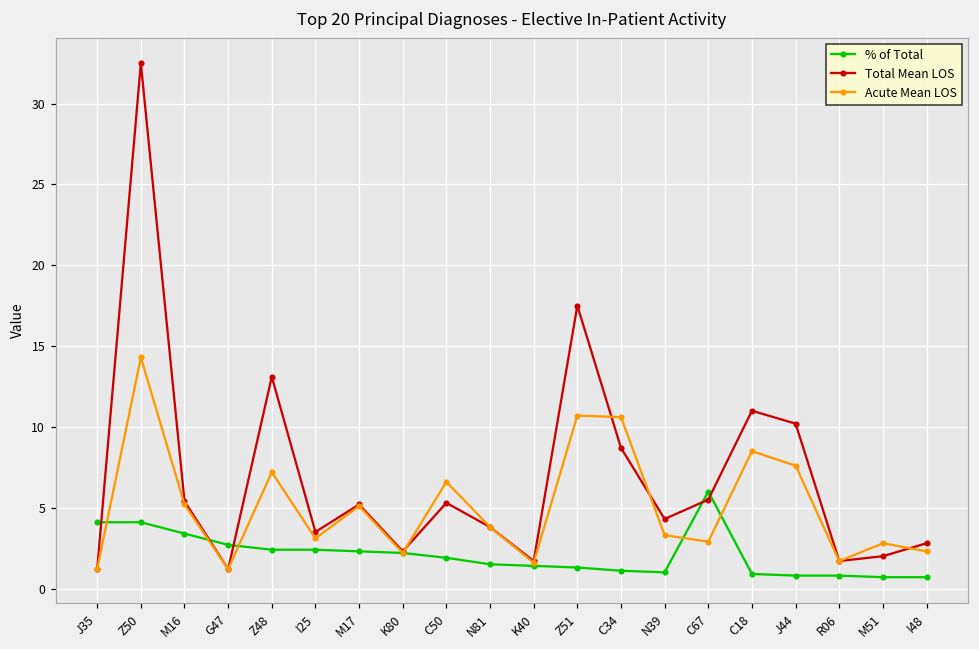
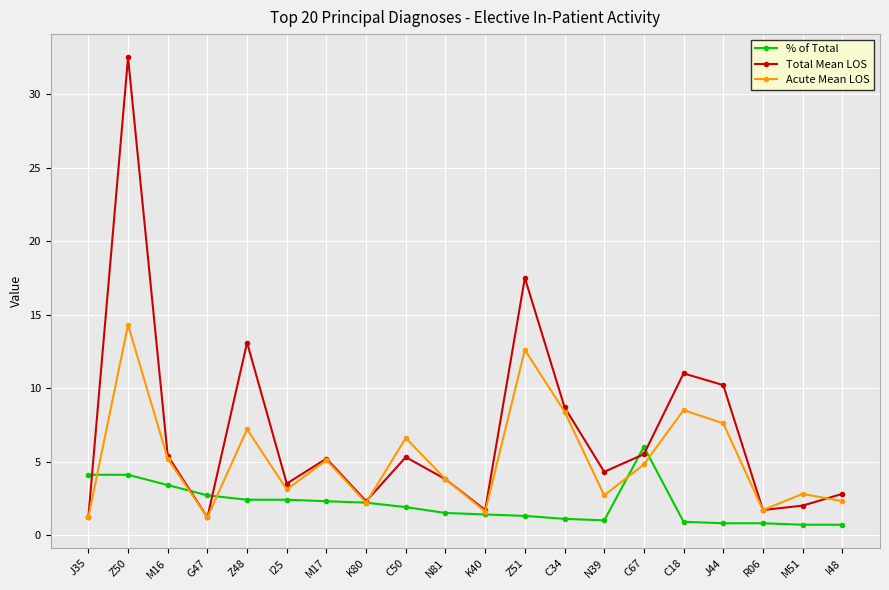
  {
    "% of Total": {
      "J35": 4.1,
      "Z50": 4.1,
      "M16": 3.4,
      "G47": 2.7,
      "Z48": 2.4,
      "I25": 2.4,
      "M17": 2.3,
      "C50": 1.9,
      "N81": 1.5,
      "K40": 1.4,
      "Z51": 1.3,
      "C34": 1.1,
      "N39": 1.0,
      "C67": 6.0,
      "C18": 0.9,
      "J44": 0.8,
      "R06": 0.8,
      "M51": 0.7,
      "I48": 0.7
    },
    "Total Mean LOS": {
      "Z50": 32.5,
      "M16": 5.4,
      "Z48": 13.1,
      "I25": 3.5,
      "C50": 5.3,
      "Z51": 17.5,
      "C34": 8.7,
      "N39": 4.3,
      "C67": 5.5,
      "C18": 11.0,
      "J44": 10.2,
      "M51": 2.0,
      "I48": 2.8
    },
    "Acute Mean LOS": {
      "Z50": 14.3,
      "M16": 5.2,
      "Z48": 7.2,
      "I25": 3.1,
      "C50": 6.6,
-     "Z51": 10.7,
-     "C34": 10.6,
-     "N39": 3.3,
-     "C67": 2.9,
+     "Z51": 12.6,
+     "C34": 8.4,
+     "N39": 2.7,
+     "C67": 4.8,
      "C18": 8.5,
      "J44": 7.6,
      "M51": 2.8,
      "I48": 2.3
    }
  }
